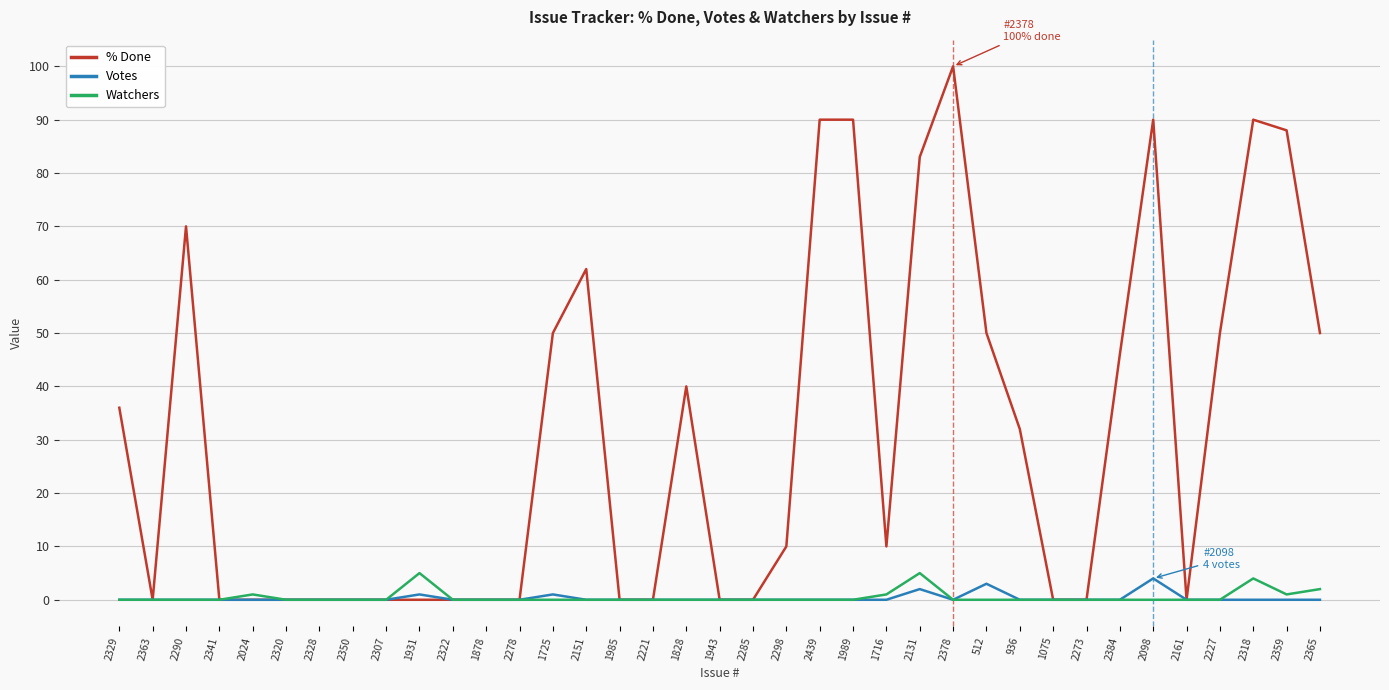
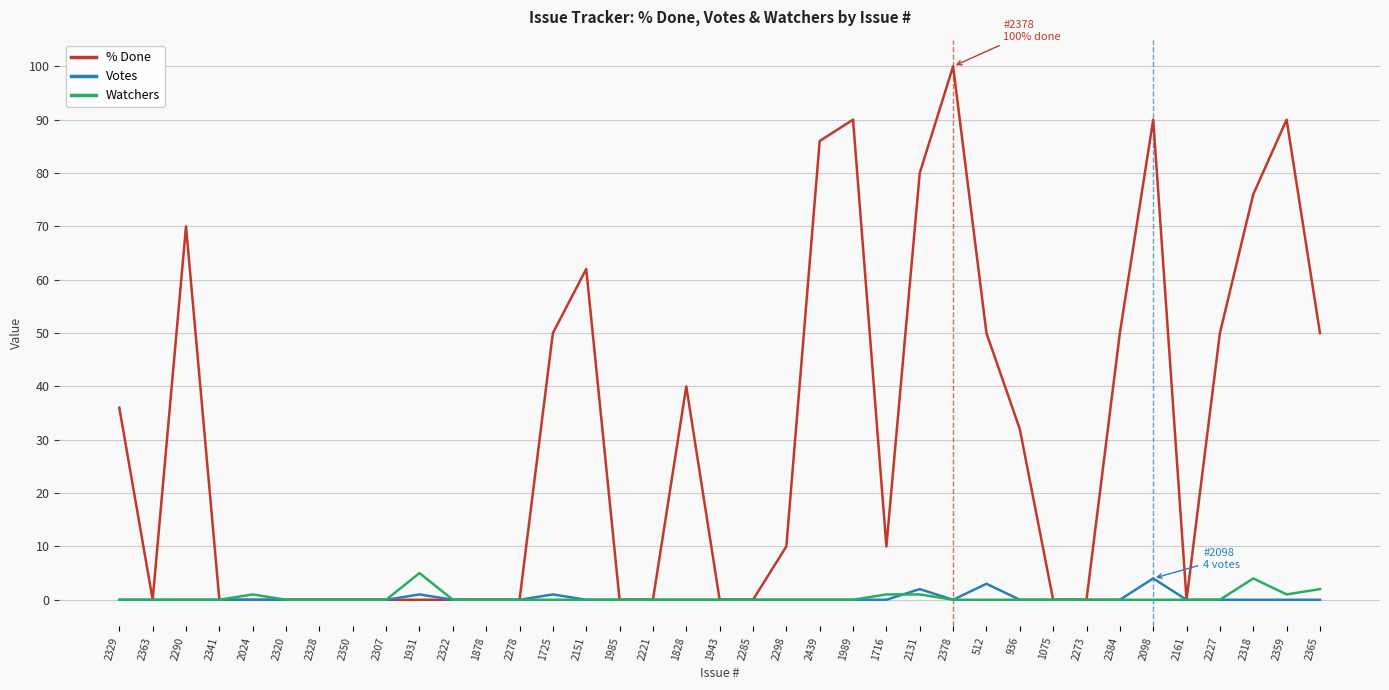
  {
    "% Done": {
      "2329": 36,
      "2290": 70,
      "1931": 0,
      "1725": 50,
      "2151": 62,
      "1828": 40,
      "2298": 10,
-     "2439": 90,
+     "2439": 86,
      "1989": 90,
      "1716": 10,
-     "2131": 83,
+     "2131": 80,
      "512": 50,
      "936": 32,
-     "2384": 46,
+     "2384": 50,
      "2098": 90,
      "2227": 50,
-     "2318": 90,
-     "2359": 88,
+     "2318": 76,
+     "2359": 90,
      "2365": 50
    },
    "Votes": {
      "2098": 4
    },
    "Watchers": {
      "2024": 1,
      "1931": 5,
      "1725": 0,
      "1716": 1,
-     "2131": 5,
+     "2131": 1,
      "512": 0,
      "2098": 0,
      "2318": 4,
      "2359": 1,
      "2365": 2
    }
  }
